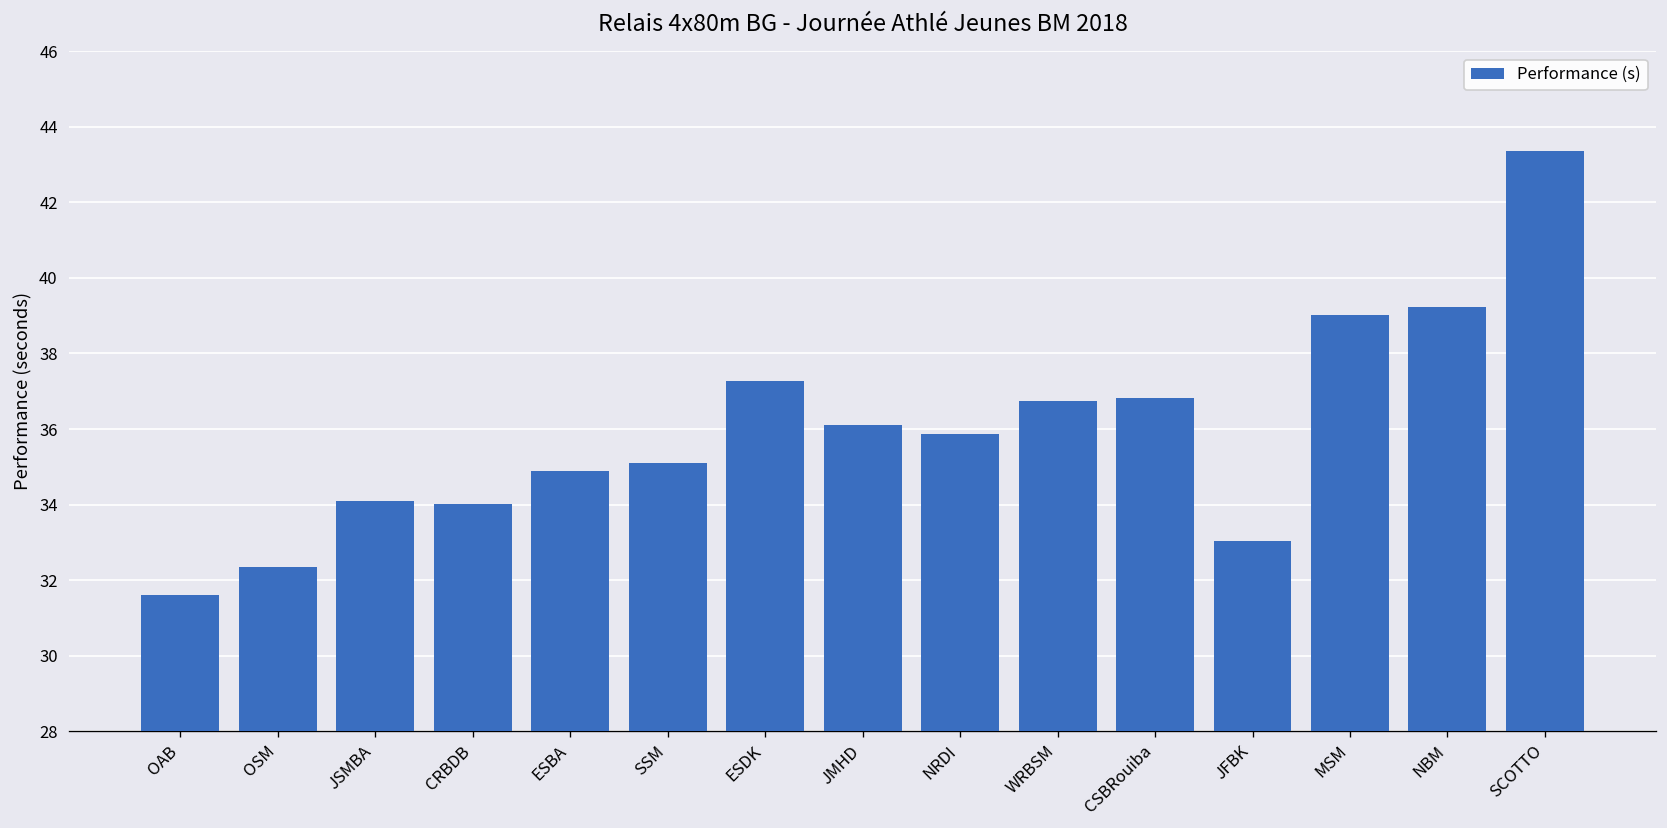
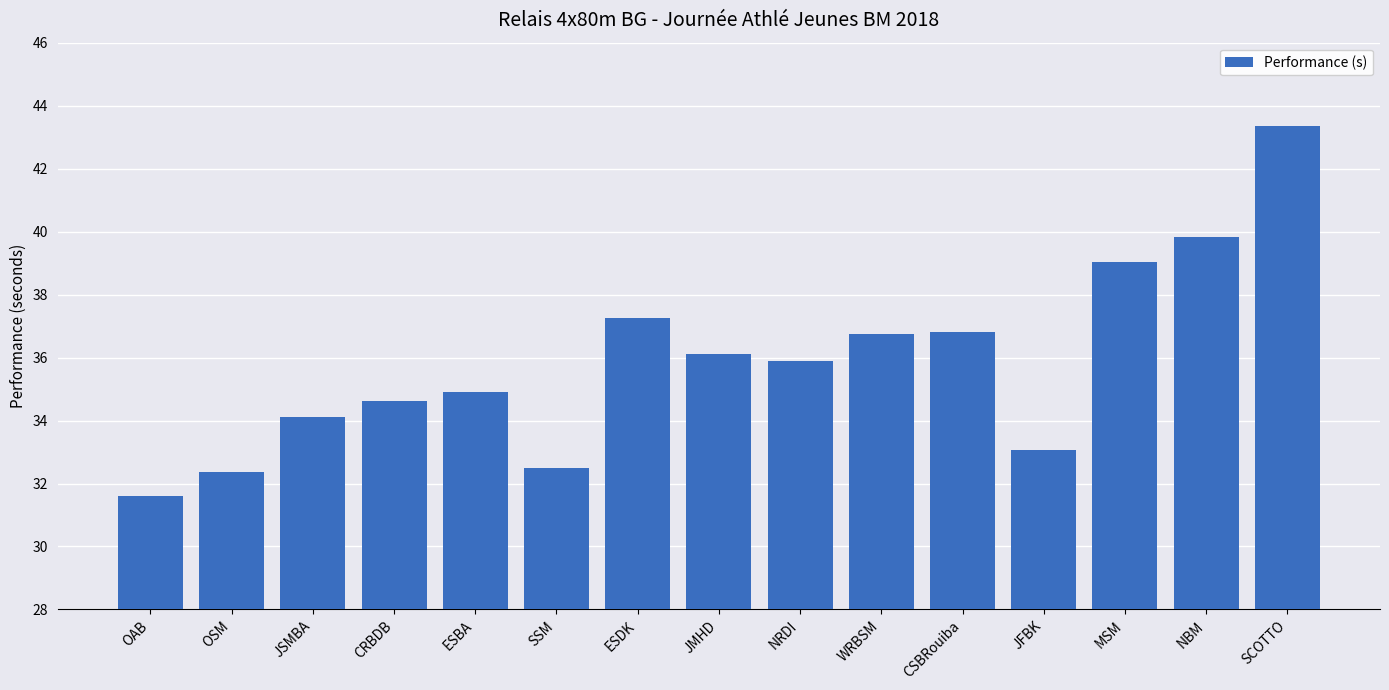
  {
    "OAB": 31.6,
    "OSM": 32.4,
    "JSMBA": 34.1,
-   "CRBDB": 34.0,
+   "CRBDB": 34.6,
    "ESBA": 34.9,
-   "SSM": 35.1,
+   "SSM": 32.5,
    "ESDK": 37.3,
    "JMHD": 36.1,
    "NRDI": 35.9,
    "WRBSM": 36.7,
    "CSBRouiba": 36.8,
    "JFBK": 33.1,
    "MSM": 39.0,
-   "NBM": 39.2,
+   "NBM": 39.8,
    "SCOTTO": 43.4
  }
